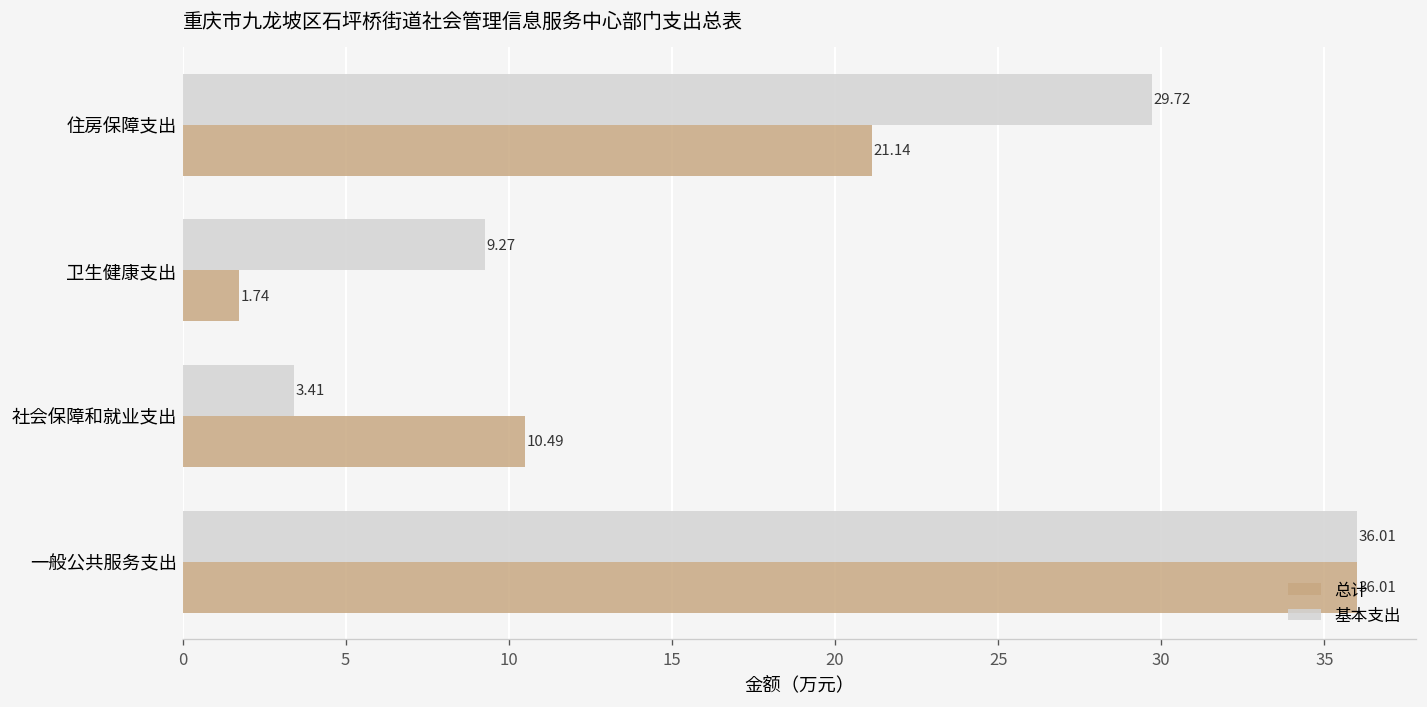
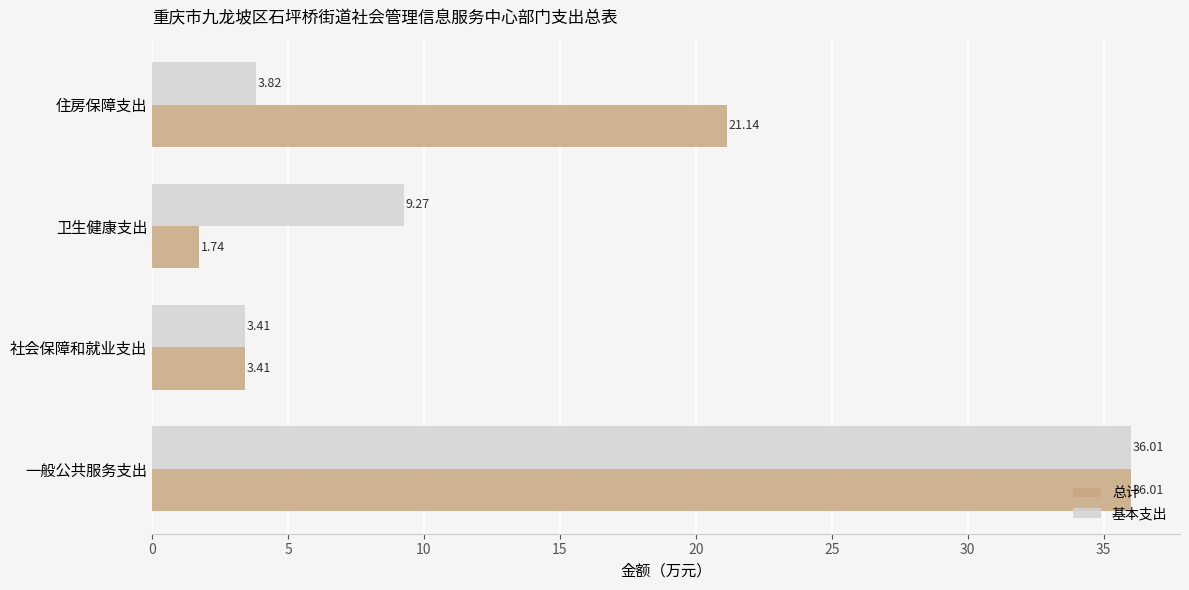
  {
    "总计": {
      "住房保障支出": 21.14,
      "卫生健康支出": 1.74,
-     "社会保障和就业支出": 10.49,
+     "社会保障和就业支出": 3.41,
      "一般公共服务支出": 36.01
    },
    "基本支出": {
-     "住房保障支出": 29.72,
+     "住房保障支出": 3.82,
      "卫生健康支出": 9.27,
      "社会保障和就业支出": 3.41,
      "一般公共服务支出": 36.01
    }
  }
